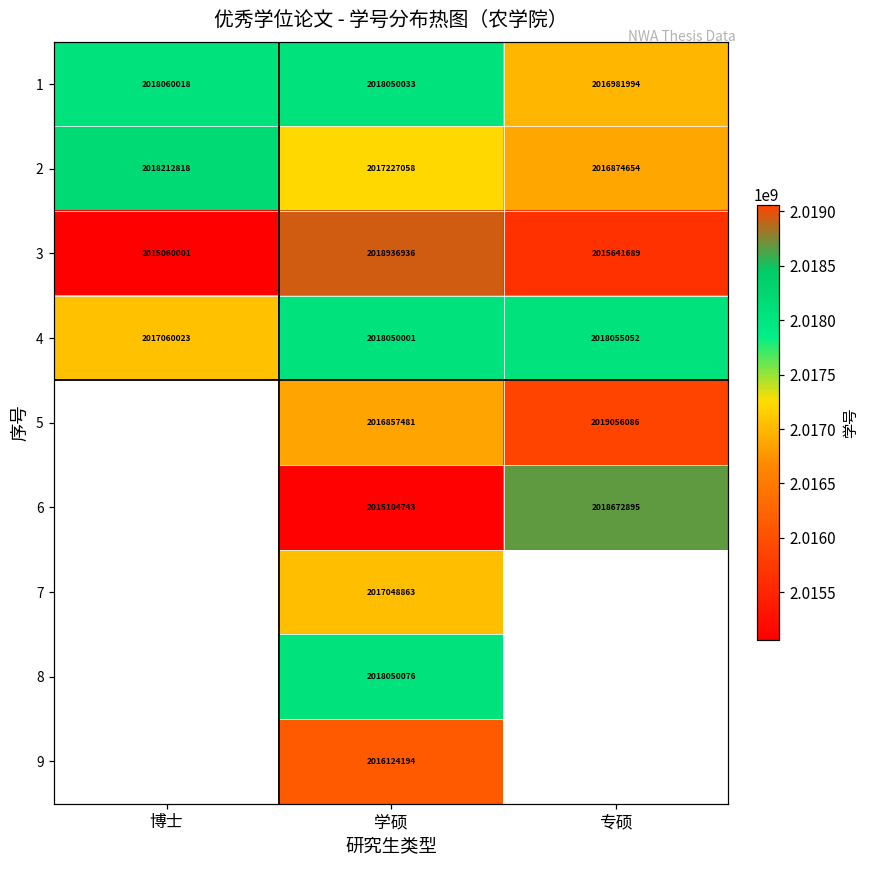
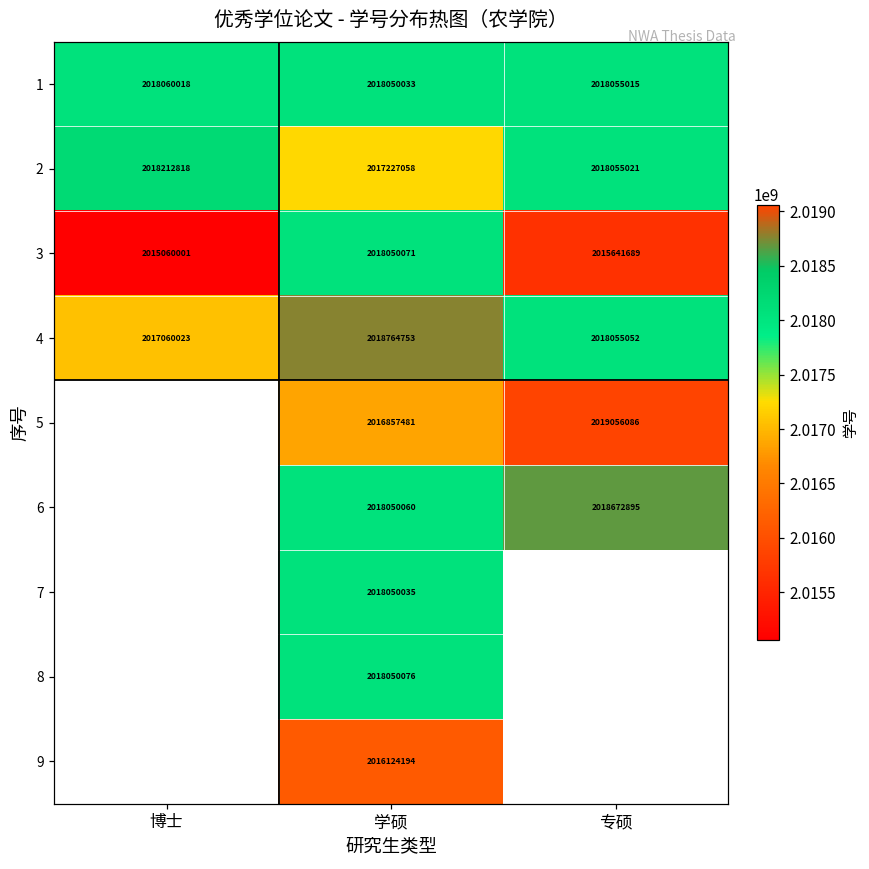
  {
    "1": {
      "博士": 2018060018,
      "学硕": 2018050033,
-     "专硕": 2016981994
+     "专硕": 2018055015
    },
    "2": {
      "博士": 2018212818,
      "学硕": 2017227058,
-     "专硕": 2016874654
+     "专硕": 2018055021
    },
    "3": {
      "博士": 2015060001,
-     "学硕": 2018936936,
+     "学硕": 2018050071,
      "专硕": 2015641689
    },
    "4": {
      "博士": 2017060023,
-     "学硕": 2018050001,
+     "学硕": 2018764753,
      "专硕": 2018055052
    },
    "5": {
      "学硕": 2016857481,
      "专硕": 2019056086
    },
    "6": {
-     "学硕": 2015104743,
+     "学硕": 2018050060,
      "专硕": 2018672895
    },
    "7": {
-     "学硕": 2017048863
+     "学硕": 2018050035
    },
    "8": {
      "学硕": 2018050076
    },
    "9": {
      "学硕": 2016124194
    }
  }
